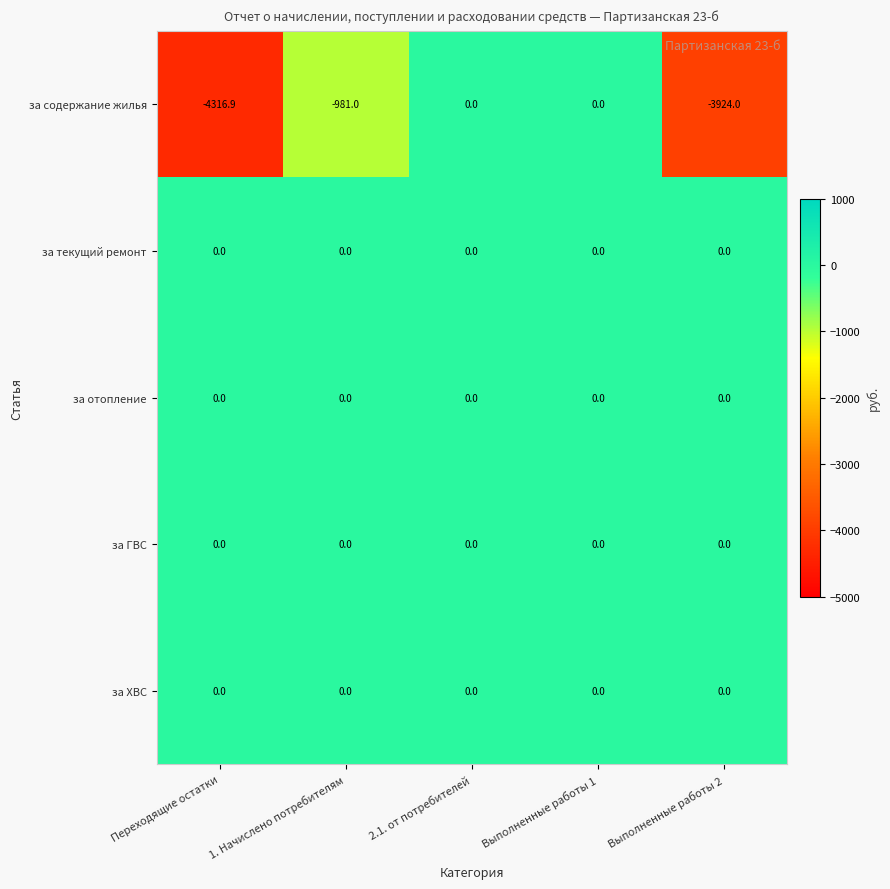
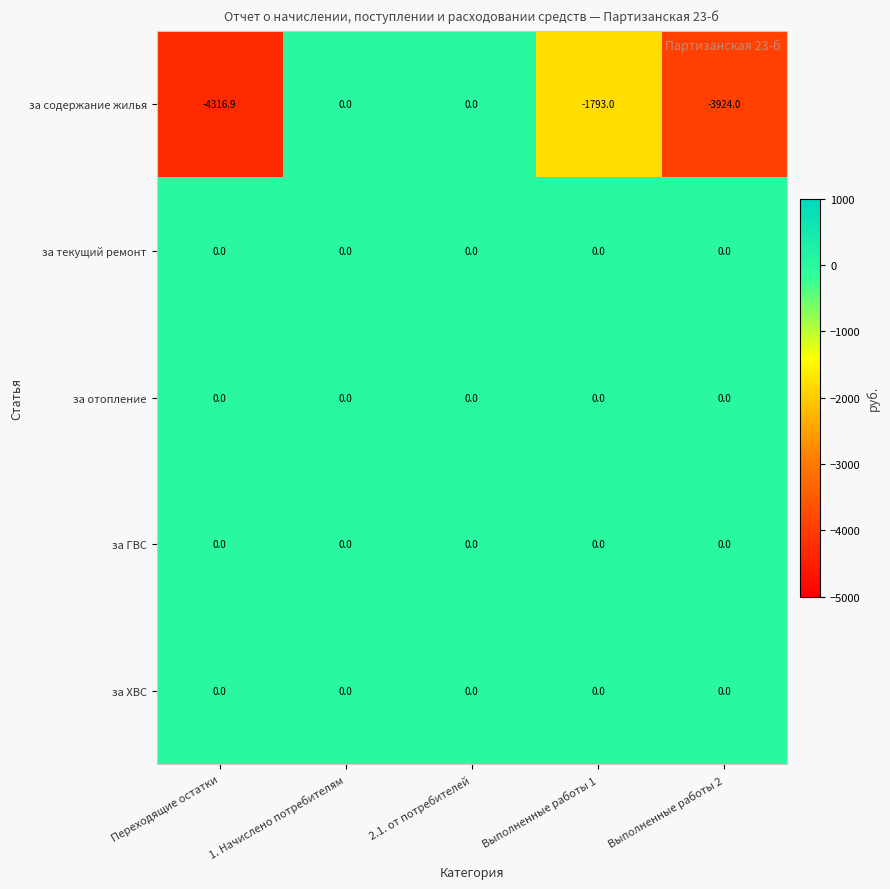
  {
    "за содержание жилья": {
      "Переходящие остатки": -4316.9,
-     "1. Начислено потребителям": -981.0,
+     "1. Начислено потребителям": 0.0,
      "2.1. от потребителей": 0.0,
-     "Выполненные работы 1": 0.0
+     "Выполненные работы 1": -1793.0
    },
    "за текущий ремонт": {
      "Переходящие остатки": 0.0,
      "1. Начислено потребителям": 0.0,
      "2.1. от потребителей": 0.0,
      "Выполненные работы 1": 0.0,
      "Выполненные работы 2": 0.0
    },
    "за отопление": {
      "Переходящие остатки": 0.0,
      "1. Начислено потребителям": 0.0,
      "2.1. от потребителей": 0.0,
      "Выполненные работы 1": 0.0,
      "Выполненные работы 2": 0.0
    },
    "за ГВС": {
      "Переходящие остатки": 0.0,
      "1. Начислено потребителям": 0.0,
      "2.1. от потребителей": 0.0,
      "Выполненные работы 1": 0.0,
      "Выполненные работы 2": 0.0
    },
    "за ХВС": {
      "Переходящие остатки": 0.0,
      "1. Начислено потребителям": 0.0,
      "2.1. от потребителей": 0.0,
      "Выполненные работы 1": 0.0,
      "Выполненные работы 2": 0.0
    }
  }
